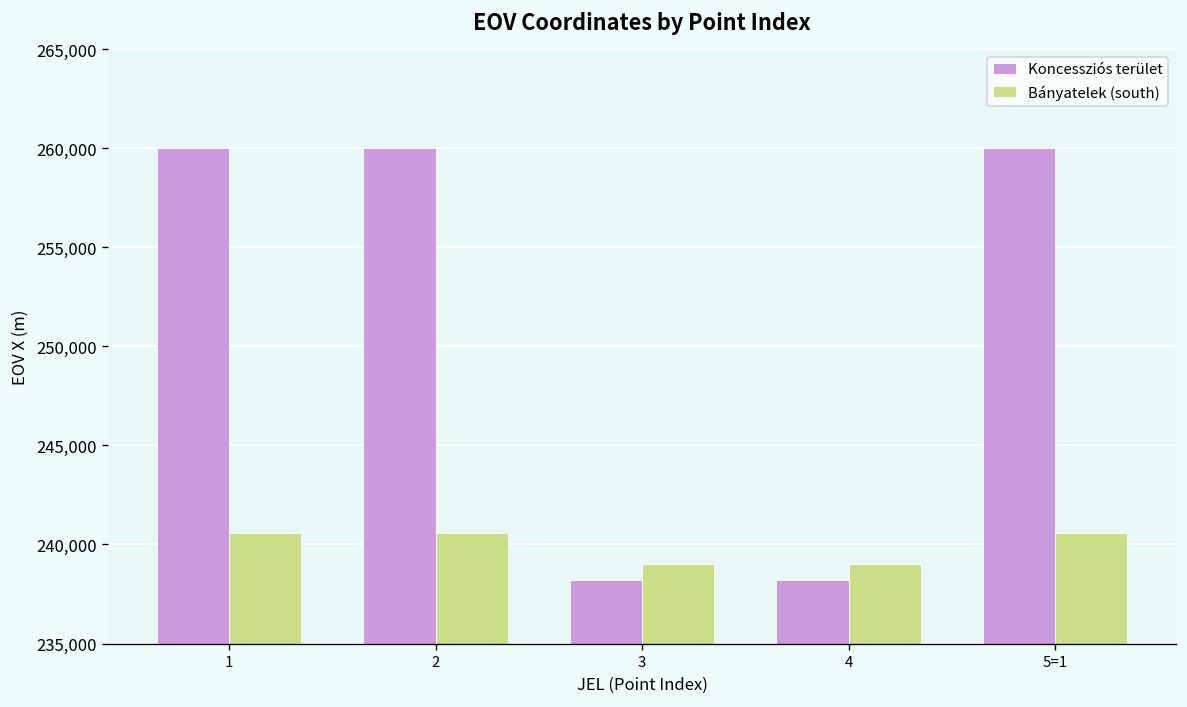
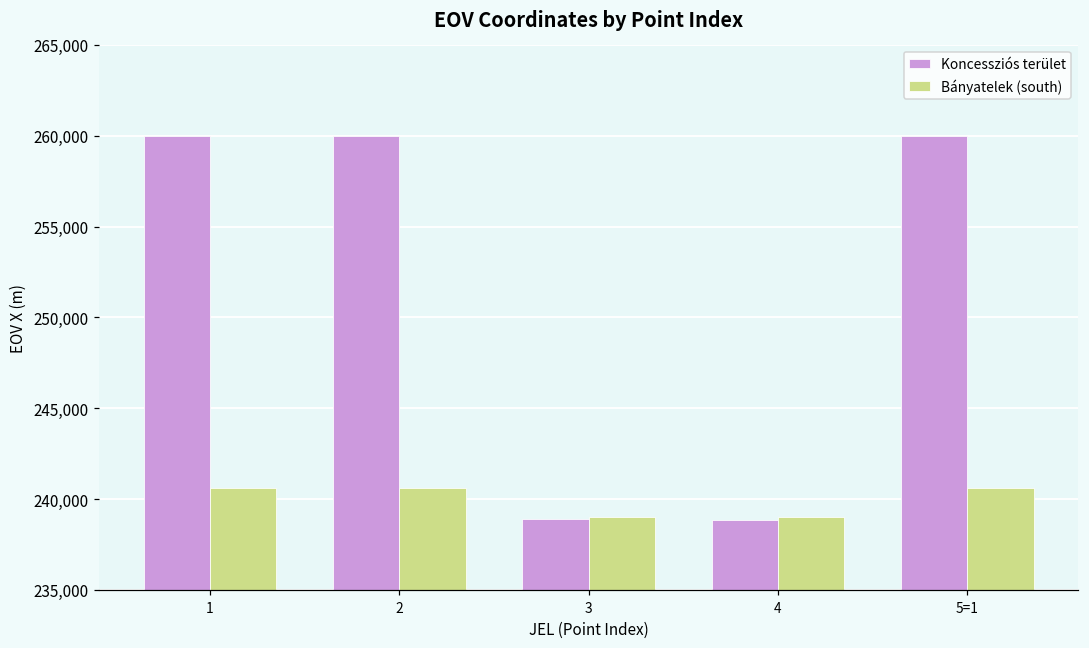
  {
    "Koncessziós terület": {
      "1": "260,000",
      "2": "260,000",
-     "3": "238,200",
-     "4": "238,200",
+     "3": "238,900",
+     "4": "238,800",
      "5=1": "260,000"
    },
    "Bányatelek (south)": {
      "1": "240,600",
      "2": "240,600",
      "3": "239,000",
      "4": "239,000",
      "5=1": "240,600"
    }
  }
